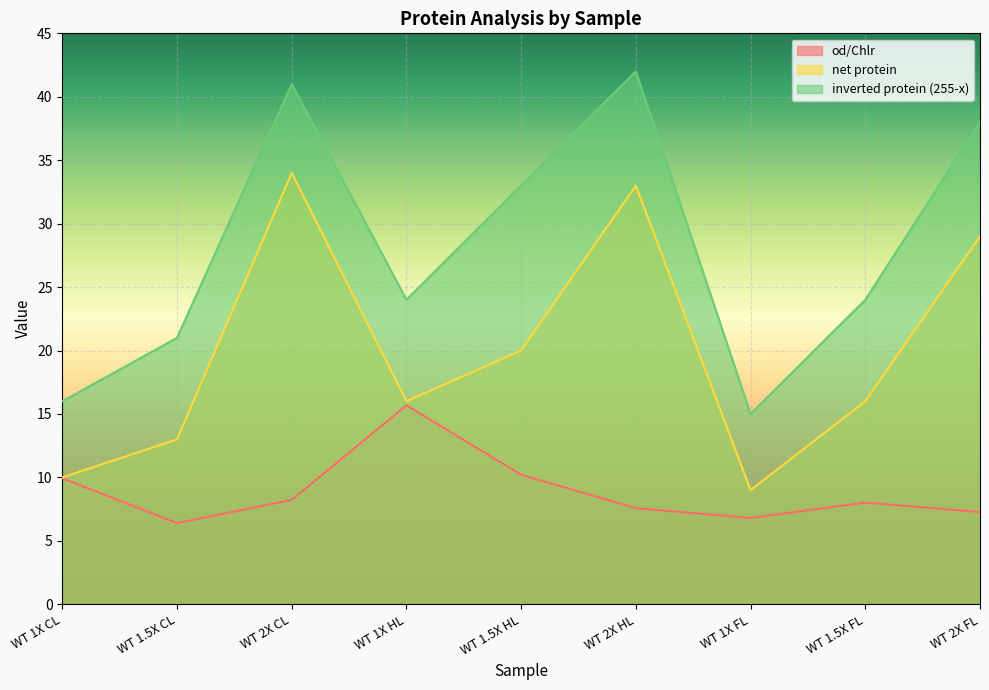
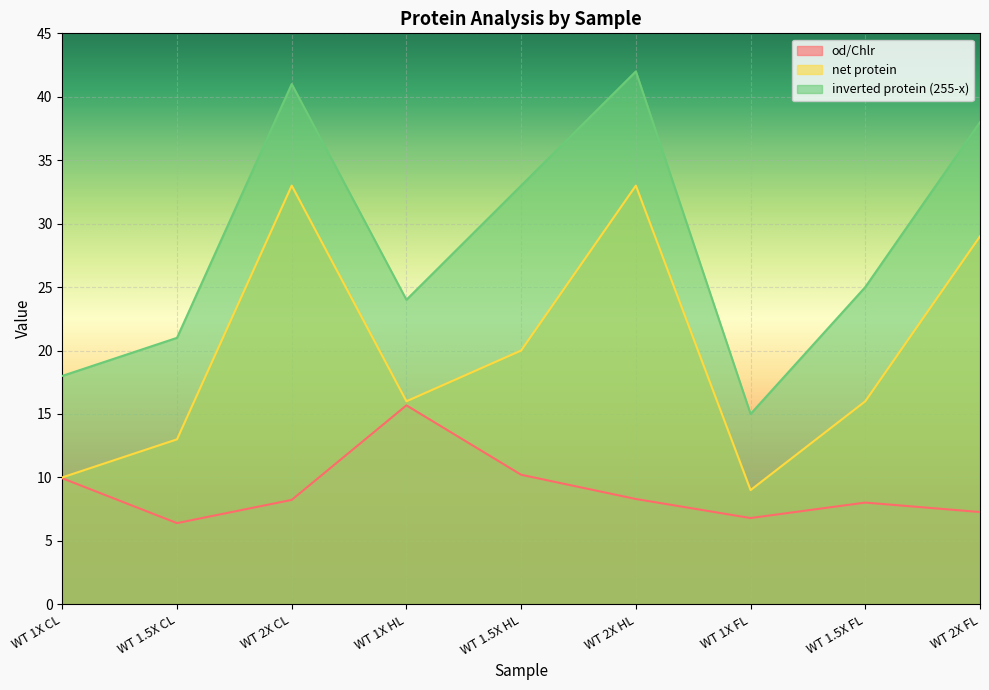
  {
    "od/Chlr": {
      "WT 1.5X CL": 6.4,
      "WT 2X CL": 8.2,
      "WT 1X HL": 15.7,
      "WT 1.5X HL": 10.2,
-     "WT 2X HL": 7.6,
+     "WT 2X HL": 8.3,
      "WT 1X FL": 6.8,
      "WT 1.5X FL": 8.0,
      "WT 2X FL": 7.3
    },
    "net protein": {
      "WT 1.5X CL": 13,
-     "WT 2X CL": 34,
+     "WT 2X CL": 33,
      "WT 1X HL": 16,
      "WT 1.5X HL": 20,
      "WT 2X HL": 33,
      "WT 1X FL": 9,
      "WT 1.5X FL": 16,
      "WT 2X FL": 29
    },
    "inverted protein (255-x)": {
-     "WT 1X CL": 16,
+     "WT 1X CL": 18,
      "WT 1.5X CL": 21,
      "WT 2X CL": 41,
      "WT 1X HL": 24,
      "WT 1.5X HL": 33,
      "WT 2X HL": 42,
      "WT 1X FL": 15,
-     "WT 1.5X FL": 24,
+     "WT 1.5X FL": 25,
      "WT 2X FL": 38
    }
  }
